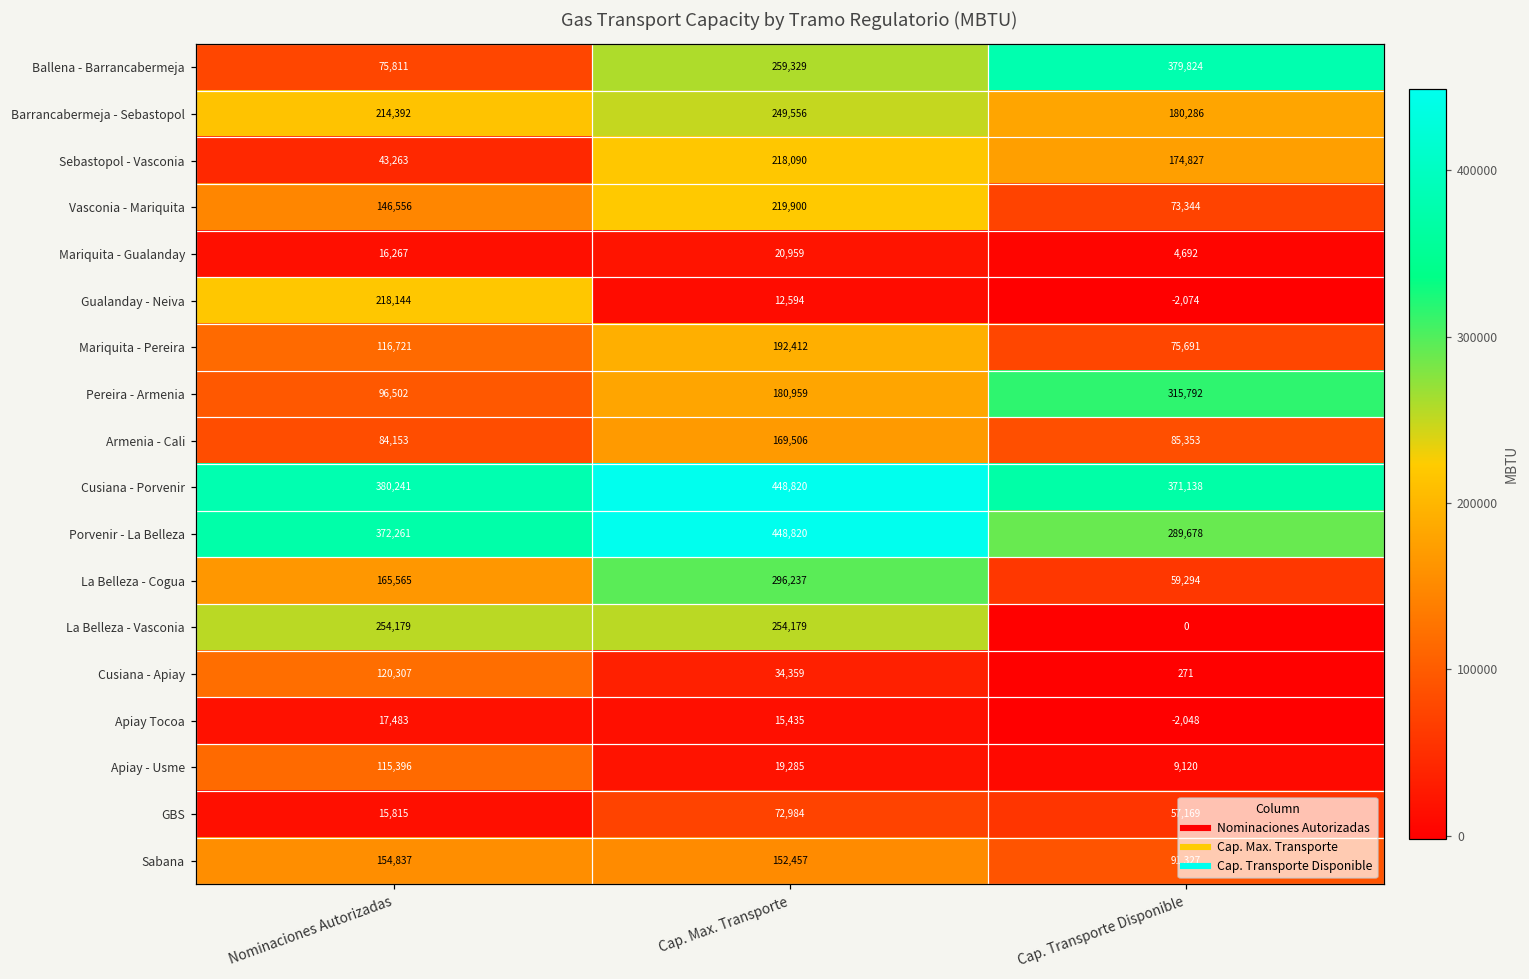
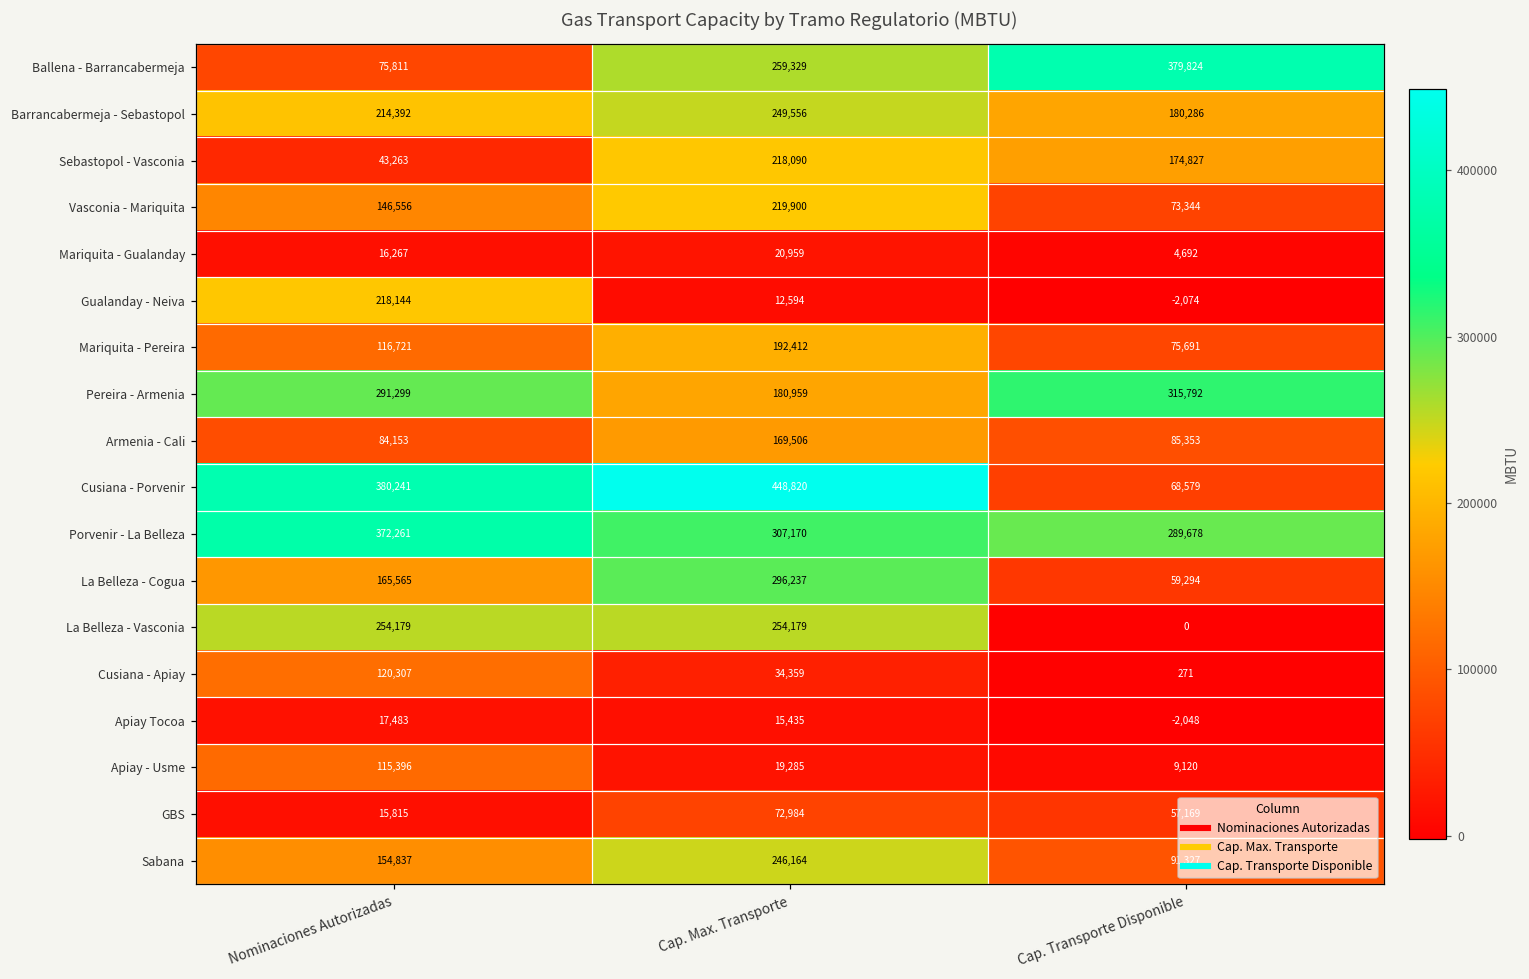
  {
    "Ballena - Barrancabermeja": {
      "Nominaciones Autorizadas": "75,811",
      "Cap. Max. Transporte": "259,329",
      "Cap. Transporte Disponible": "379,824"
    },
    "Barrancabermeja - Sebastopol": {
      "Nominaciones Autorizadas": "214,392",
      "Cap. Max. Transporte": "249,556",
      "Cap. Transporte Disponible": "180,286"
    },
    "Sebastopol - Vasconia": {
      "Nominaciones Autorizadas": "43,263",
      "Cap. Max. Transporte": "218,090",
      "Cap. Transporte Disponible": "174,827"
    },
    "Vasconia - Mariquita": {
      "Nominaciones Autorizadas": "146,556",
      "Cap. Max. Transporte": "219,900",
      "Cap. Transporte Disponible": "73,344"
    },
    "Mariquita - Gualanday": {
      "Nominaciones Autorizadas": "16,267",
      "Cap. Max. Transporte": "20,959",
      "Cap. Transporte Disponible": "4,692"
    },
    "Gualanday - Neiva": {
      "Nominaciones Autorizadas": "218,144",
      "Cap. Max. Transporte": "12,594",
      "Cap. Transporte Disponible": "-2,074"
    },
    "Mariquita - Pereira": {
      "Nominaciones Autorizadas": "116,721",
      "Cap. Max. Transporte": "192,412",
      "Cap. Transporte Disponible": "75,691"
    },
    "Pereira - Armenia": {
-     "Nominaciones Autorizadas": "96,502",
+     "Nominaciones Autorizadas": "291,299",
      "Cap. Max. Transporte": "180,959",
      "Cap. Transporte Disponible": "315,792"
    },
    "Armenia - Cali": {
      "Nominaciones Autorizadas": "84,153",
      "Cap. Max. Transporte": "169,506",
      "Cap. Transporte Disponible": "85,353"
    },
    "Cusiana - Porvenir": {
      "Nominaciones Autorizadas": "380,241",
      "Cap. Max. Transporte": "448,820",
-     "Cap. Transporte Disponible": "371,138"
+     "Cap. Transporte Disponible": "68,579"
    },
    "Porvenir - La Belleza": {
      "Nominaciones Autorizadas": "372,261",
-     "Cap. Max. Transporte": "448,820",
+     "Cap. Max. Transporte": "307,170",
      "Cap. Transporte Disponible": "289,678"
    },
    "La Belleza - Cogua": {
      "Nominaciones Autorizadas": "165,565",
      "Cap. Max. Transporte": "296,237",
      "Cap. Transporte Disponible": "59,294"
    },
    "La Belleza - Vasconia": {
      "Nominaciones Autorizadas": "254,179",
      "Cap. Max. Transporte": "254,179",
      "Cap. Transporte Disponible": "0"
    },
    "Cusiana - Apiay": {
      "Nominaciones Autorizadas": "120,307",
      "Cap. Max. Transporte": "34,359",
      "Cap. Transporte Disponible": "271"
    },
    "Apiay Tocoa": {
      "Nominaciones Autorizadas": "17,483",
      "Cap. Max. Transporte": "15,435",
      "Cap. Transporte Disponible": "-2,048"
    },
    "Apiay - Usme": {
      "Nominaciones Autorizadas": "115,396",
      "Cap. Max. Transporte": "19,285",
      "Cap. Transporte Disponible": "9,120"
    },
    "GBS": {
      "Nominaciones Autorizadas": "15,815",
      "Cap. Max. Transporte": "72,984"
    },
    "Sabana": {
      "Nominaciones Autorizadas": "154,837",
-     "Cap. Max. Transporte": "152,457"
+     "Cap. Max. Transporte": "246,164"
    }
  }
